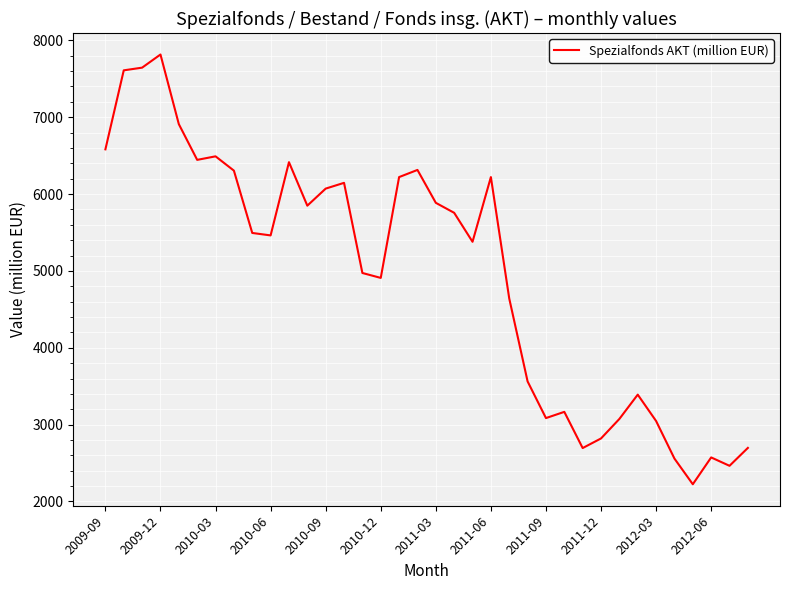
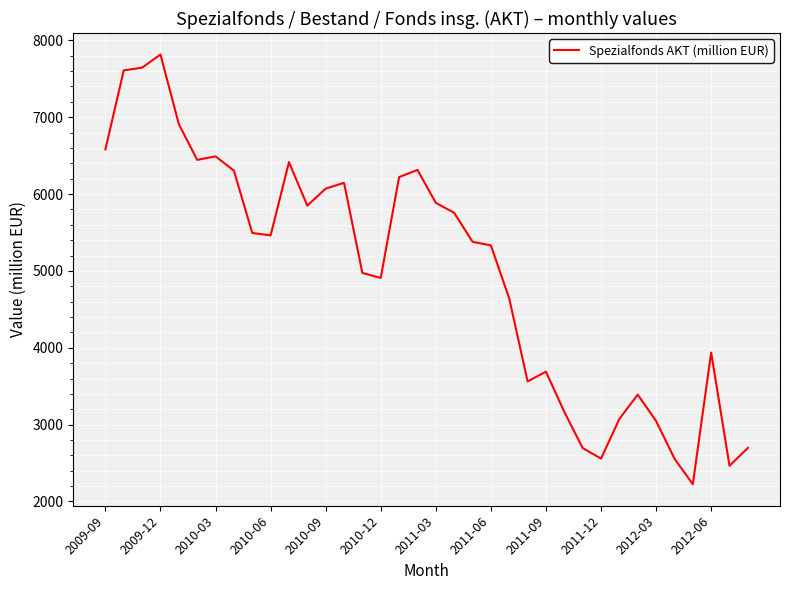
  {
    "2009-09": 6600,
    "2009-12": 7800,
    "2010-03": 6500,
    "2010-06": 5500,
    "2010-09": 6100,
    "2010-12": 4900,
    "2011-03": 5900,
-   "2011-06": 6200,
-   "2011-09": 3100,
-   "2011-12": 2800,
+   "2011-06": 5300,
+   "2011-09": 3700,
+   "2011-12": 2600,
    "2012-03": 3000,
-   "2012-06": 2600
+   "2012-06": 3900
  }
